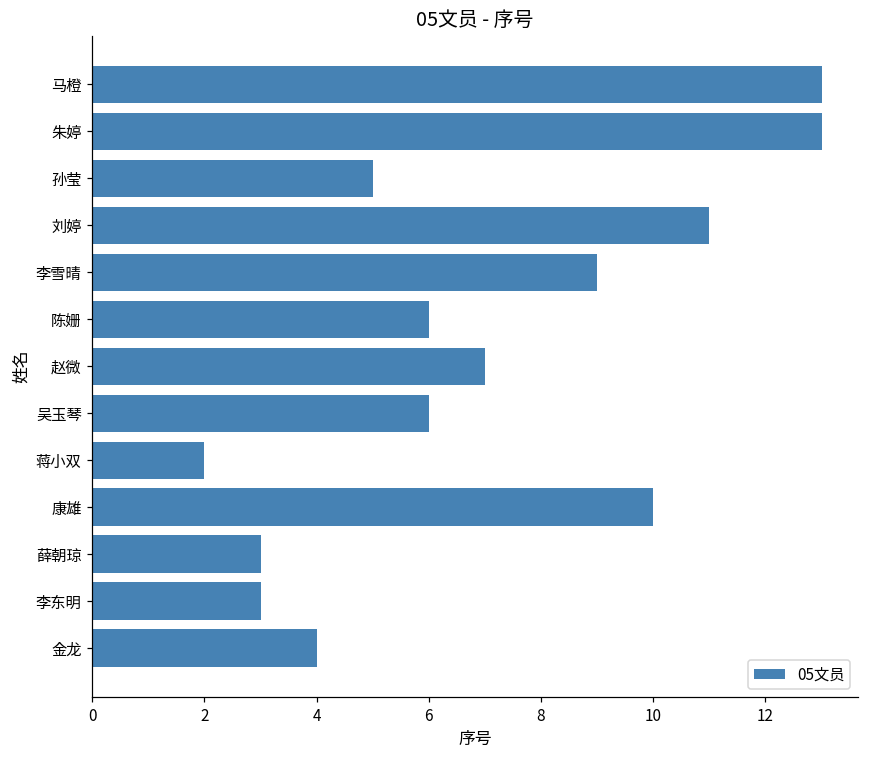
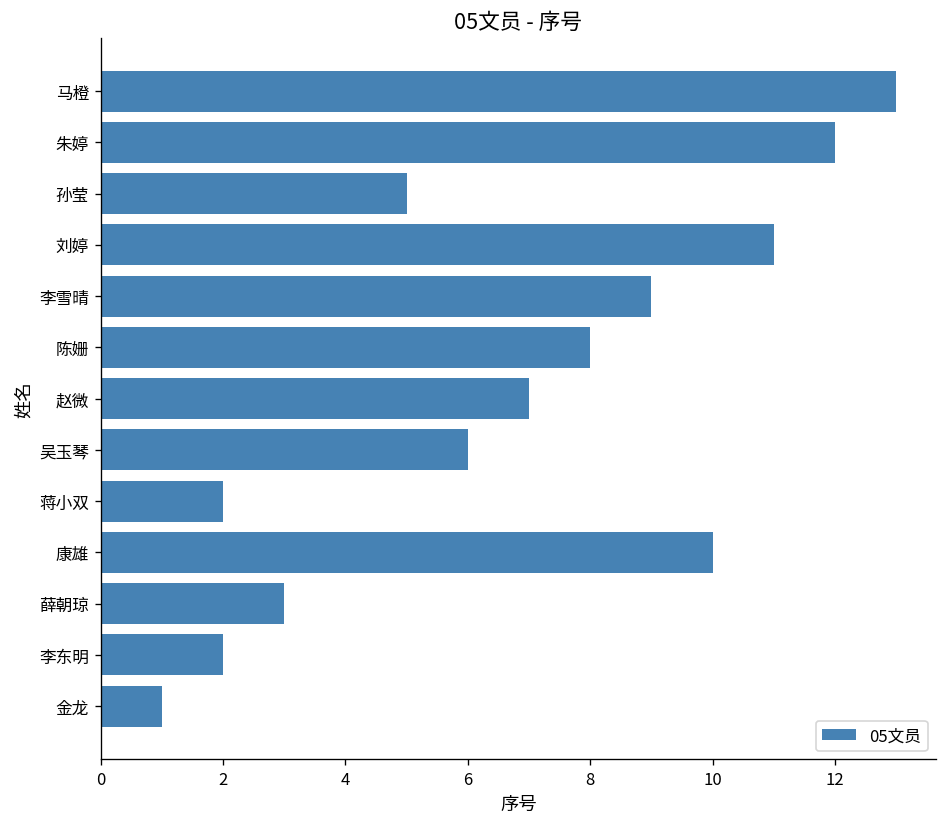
  {
    "马橙": 13,
-   "朱婷": 13,
+   "朱婷": 12,
    "孙莹": 5,
    "刘婷": 11,
    "李雪晴": 9,
-   "陈姗": 6,
+   "陈姗": 8,
    "赵微": 7,
    "吴玉琴": 6,
    "蒋小双": 2,
    "康雄": 10,
    "薛朝琼": 3,
-   "李东明": 3,
-   "金龙": 4
+   "李东明": 2,
+   "金龙": 1
  }
